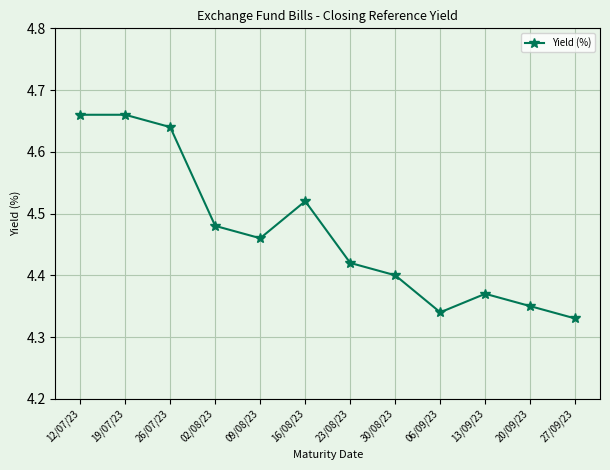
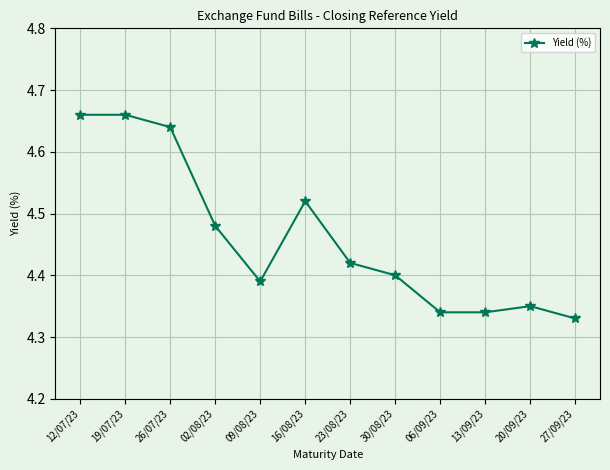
  {
    "12/07/23": 4.66,
    "19/07/23": 4.66,
    "26/07/23": 4.64,
    "02/08/23": 4.48,
-   "09/08/23": 4.46,
+   "09/08/23": 4.39,
    "16/08/23": 4.52,
    "23/08/23": 4.42,
    "30/08/23": 4.40,
    "06/09/23": 4.34,
-   "13/09/23": 4.37,
+   "13/09/23": 4.34,
    "20/09/23": 4.35,
    "27/09/23": 4.33
  }
